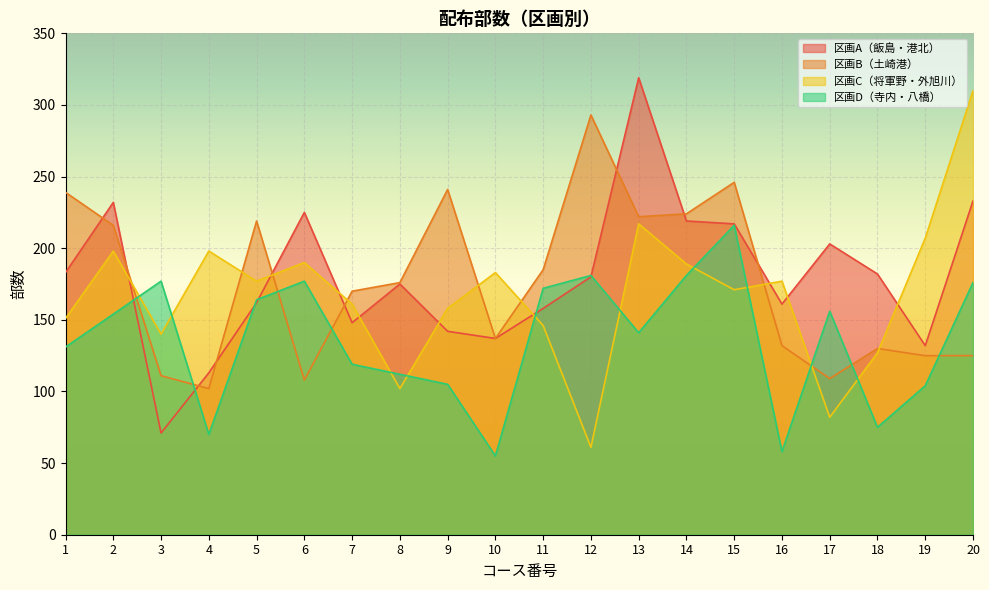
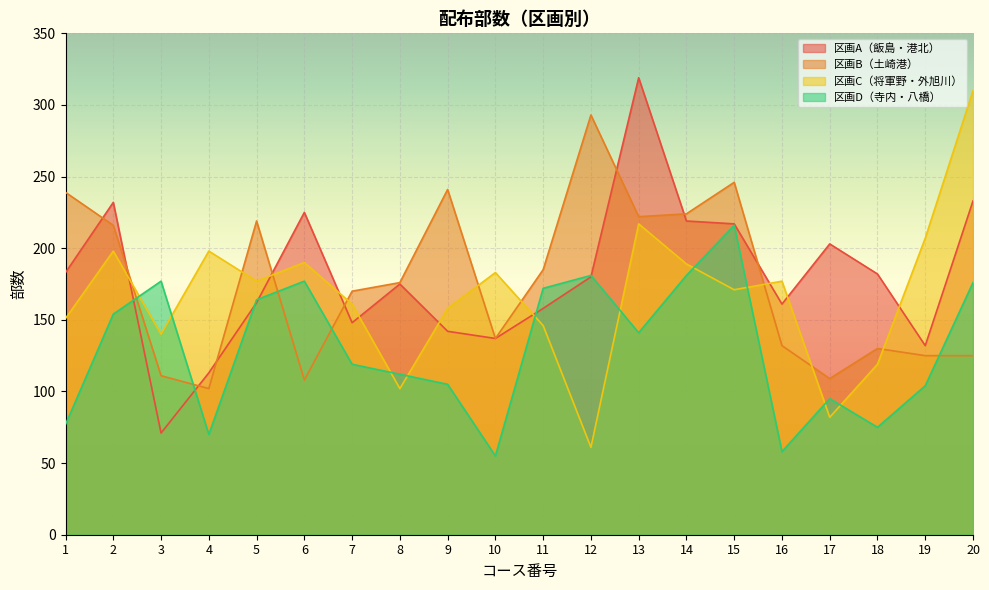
  {
    "区画C（将軍野・外旭川）": {
      "1": 151,
      "2": 198,
      "3": 140,
      "4": 198,
      "5": 177,
      "6": 190,
      "7": 161,
      "8": 102,
      "9": 158,
      "10": 183,
      "11": 146,
      "12": 61,
      "13": 217,
      "14": 189,
      "15": 171,
      "16": 177,
      "17": 82,
-     "18": 127,
+     "18": 119,
      "19": 207,
      "20": 310
    },
    "区画D（寺内・八橋）": {
-     "1": 131,
+     "1": 77,
      "2": 154,
      "3": 177,
      "4": 70,
      "5": 164,
      "6": 177,
      "7": 119,
      "8": 112,
      "9": 105,
      "10": 55,
      "11": 172,
      "13": 141,
      "14": 181,
      "16": 58,
-     "17": 156,
+     "17": 95,
      "18": 75,
      "19": 104,
      "20": 176
    }
  }
